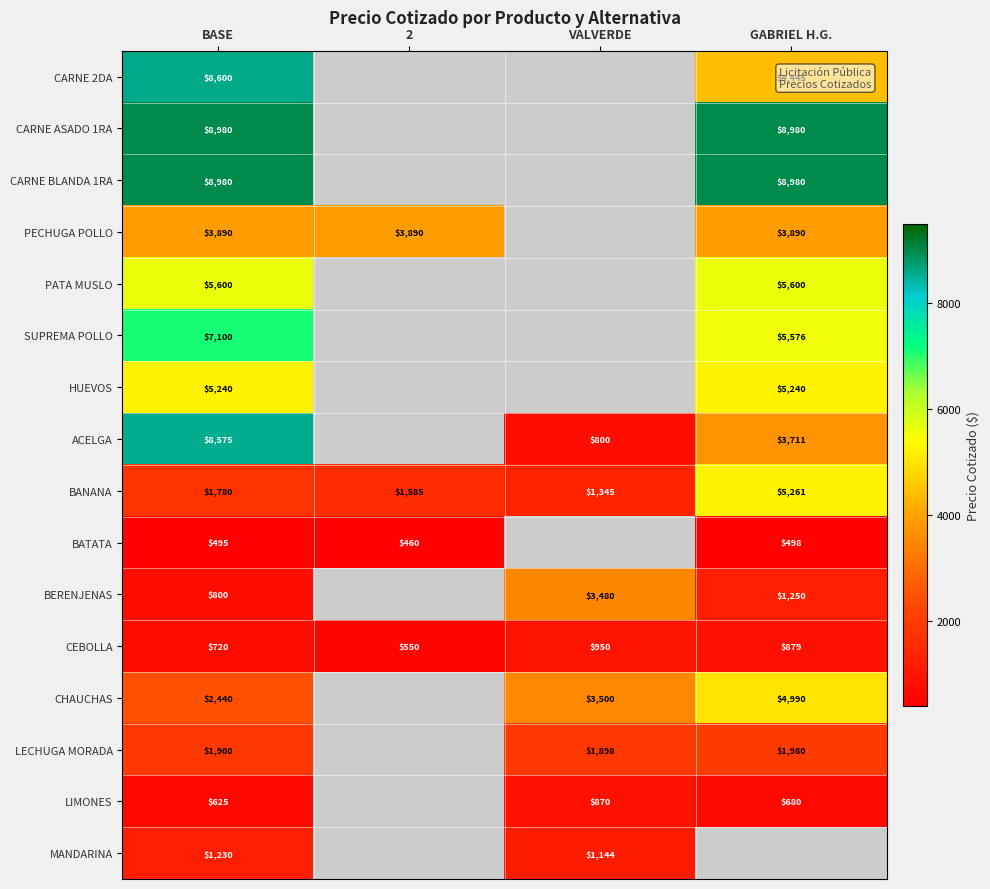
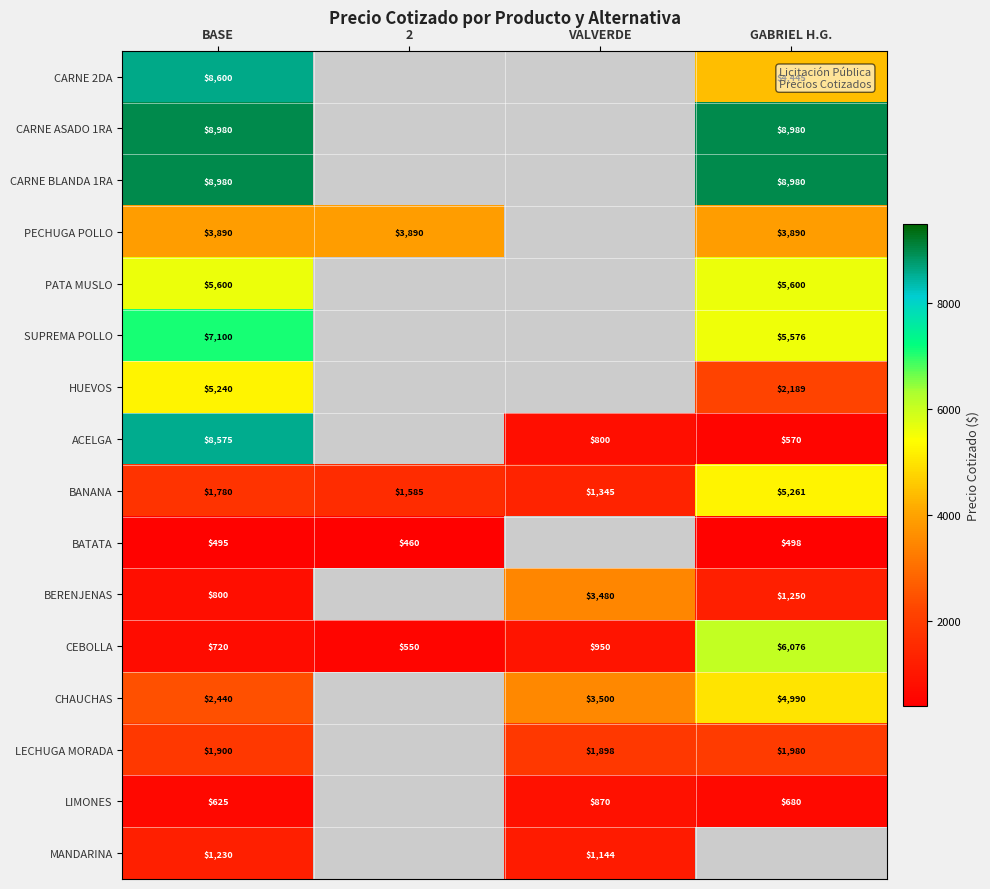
  {
    "CARNE 2DA": {
      "BASE": "$8,600"
    },
    "CARNE ASADO 1RA": {
      "BASE": "$8,980",
      "GABRIEL H.G.": "$8,980"
    },
    "CARNE BLANDA 1RA": {
      "BASE": "$8,980",
      "GABRIEL H.G.": "$8,980"
    },
    "PECHUGA POLLO": {
      "BASE": "$3,890",
      "2": "$3,890",
      "GABRIEL H.G.": "$3,890"
    },
    "PATA MUSLO": {
      "BASE": "$5,600",
      "GABRIEL H.G.": "$5,600"
    },
    "SUPREMA POLLO": {
      "BASE": "$7,100",
      "GABRIEL H.G.": "$5,576"
    },
    "HUEVOS": {
      "BASE": "$5,240",
-     "GABRIEL H.G.": "$5,240"
+     "GABRIEL H.G.": "$2,189"
    },
    "ACELGA": {
      "BASE": "$8,575",
      "VALVERDE": "$800",
-     "GABRIEL H.G.": "$3,711"
+     "GABRIEL H.G.": "$570"
    },
    "BANANA": {
      "BASE": "$1,780",
      "2": "$1,585",
      "VALVERDE": "$1,345",
      "GABRIEL H.G.": "$5,261"
    },
    "BATATA": {
      "BASE": "$495",
      "2": "$460",
      "GABRIEL H.G.": "$498"
    },
    "BERENJENAS": {
      "BASE": "$800",
      "VALVERDE": "$3,480",
      "GABRIEL H.G.": "$1,250"
    },
    "CEBOLLA": {
      "BASE": "$720",
      "2": "$550",
      "VALVERDE": "$950",
-     "GABRIEL H.G.": "$879"
+     "GABRIEL H.G.": "$6,076"
    },
    "CHAUCHAS": {
      "BASE": "$2,440",
      "VALVERDE": "$3,500",
      "GABRIEL H.G.": "$4,990"
    },
    "LECHUGA MORADA": {
      "BASE": "$1,900",
      "VALVERDE": "$1,898",
      "GABRIEL H.G.": "$1,980"
    },
    "LIMONES": {
      "BASE": "$625",
      "VALVERDE": "$870",
      "GABRIEL H.G.": "$680"
    },
    "MANDARINA": {
      "BASE": "$1,230",
      "VALVERDE": "$1,144"
    }
  }
